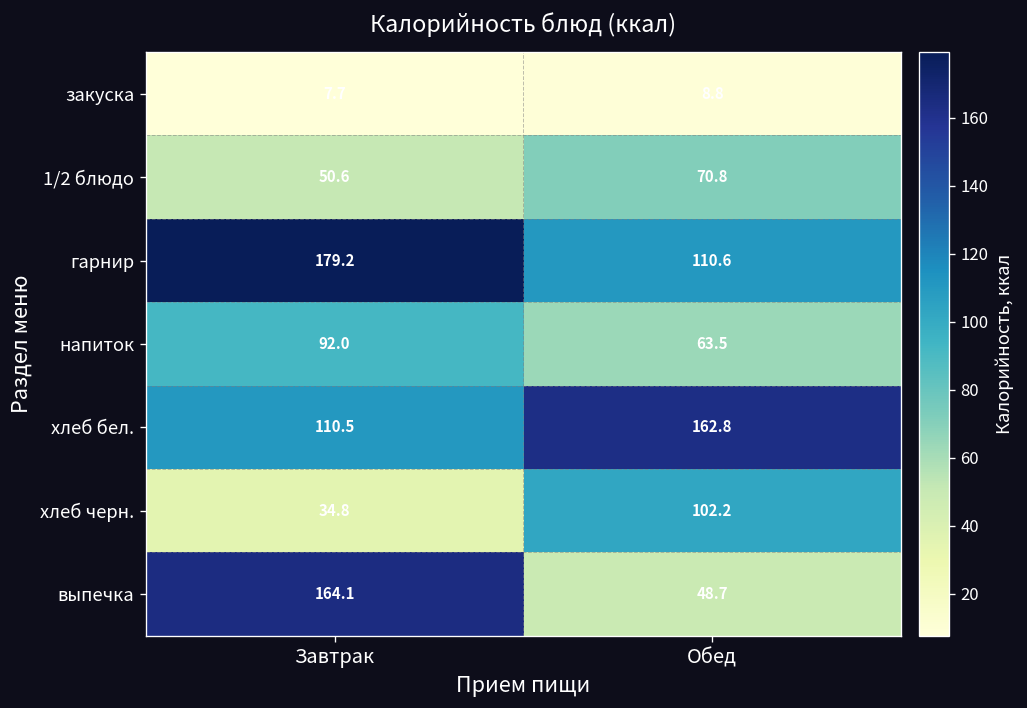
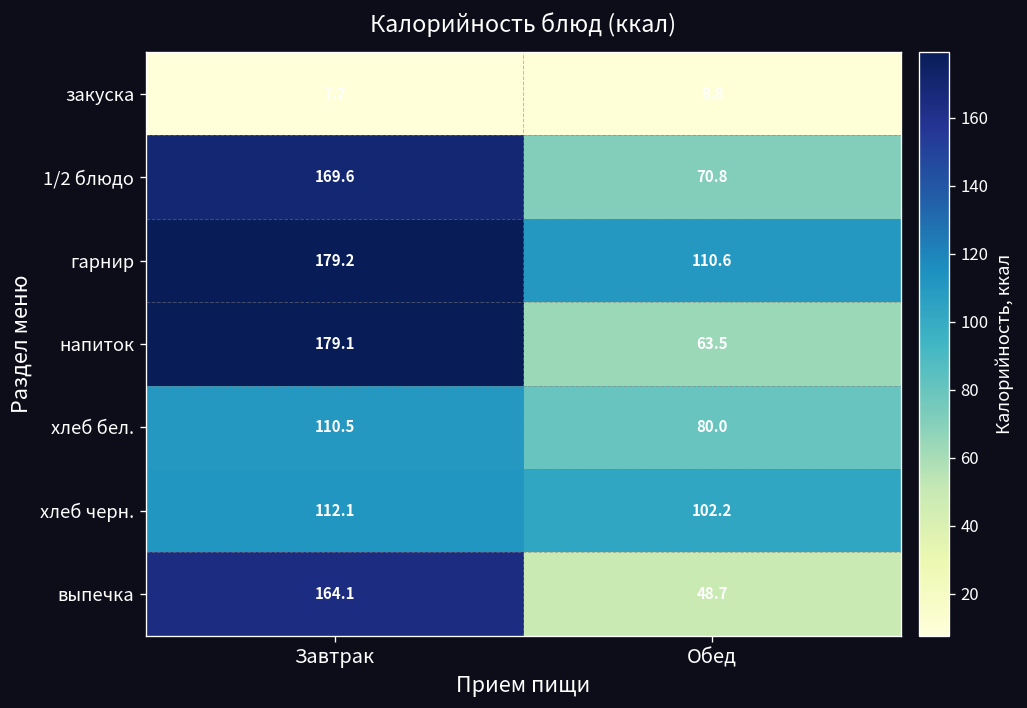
  {
    "1/2 блюдо": {
-     "Завтрак": 50.6,
+     "Завтрак": 169.6,
      "Обед": 70.8
    },
    "гарнир": {
      "Завтрак": 179.2,
      "Обед": 110.6
    },
    "напиток": {
-     "Завтрак": 92.0,
+     "Завтрак": 179.1,
      "Обед": 63.5
    },
    "хлеб бел.": {
      "Завтрак": 110.5,
-     "Обед": 162.8
+     "Обед": 80.0
    },
    "хлеб черн.": {
-     "Завтрак": 34.8,
+     "Завтрак": 112.1,
      "Обед": 102.2
    },
    "выпечка": {
      "Завтрак": 164.1,
      "Обед": 48.7
    }
  }
